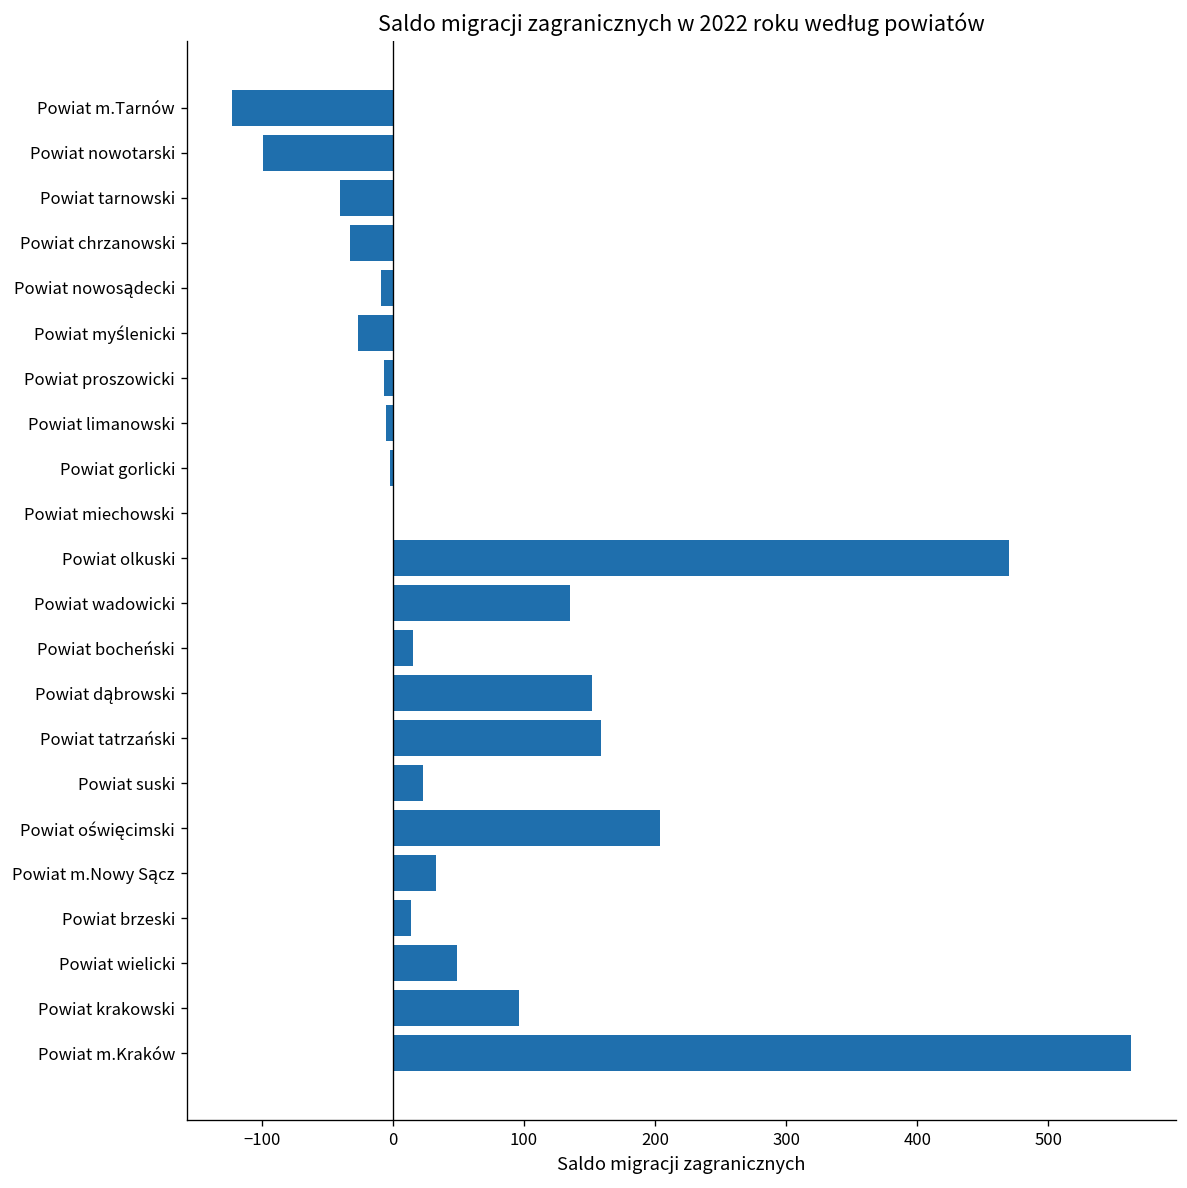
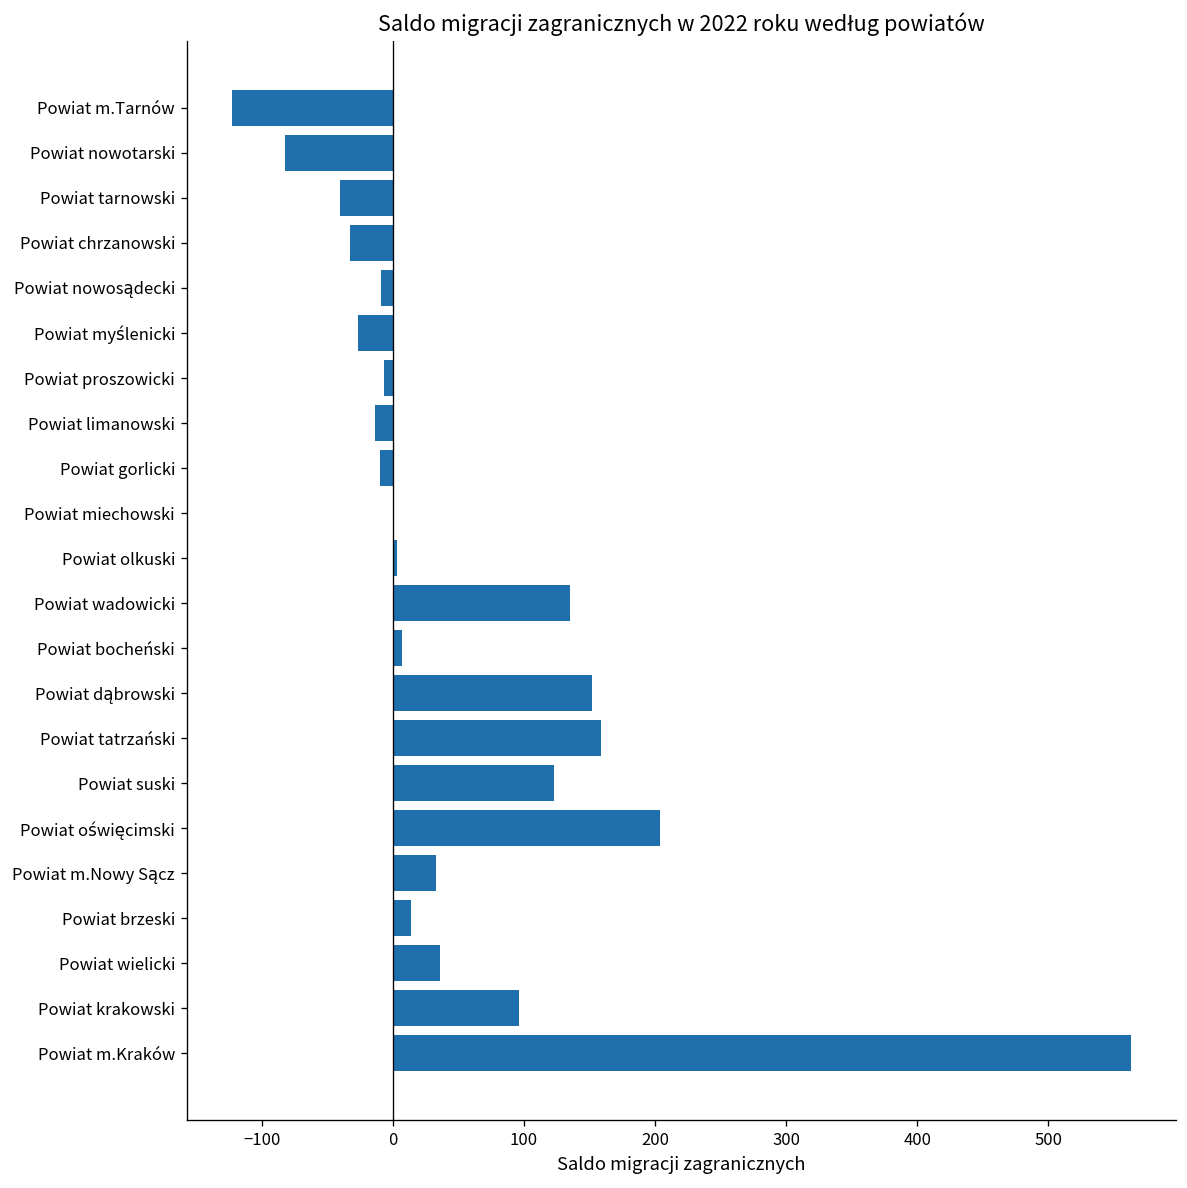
  {
    "Powiat m.Tarnów": -123,
-   "Powiat nowotarski": -99,
+   "Powiat nowotarski": -82,
    "Powiat tarnowski": -40,
    "Powiat chrzanowski": -33,
    "Powiat nowosądecki": -9,
    "Powiat myślenicki": -27,
    "Powiat proszowicki": -7,
-   "Powiat limanowski": -5,
-   "Powiat gorlicki": -2,
+   "Powiat limanowski": -14,
+   "Powiat gorlicki": -10,
    "Powiat miechowski": 0,
-   "Powiat olkuski": 470,
+   "Powiat olkuski": 3,
    "Powiat wadowicki": 135,
-   "Powiat bocheński": 15,
+   "Powiat bocheński": 7,
    "Powiat dąbrowski": 152,
    "Powiat tatrzański": 159,
-   "Powiat suski": 23,
+   "Powiat suski": 123,
    "Powiat oświęcimski": 204,
    "Powiat m.Nowy Sącz": 33,
    "Powiat brzeski": 14,
-   "Powiat wielicki": 49,
+   "Powiat wielicki": 36,
    "Powiat krakowski": 96,
    "Powiat m.Kraków": 563
  }
